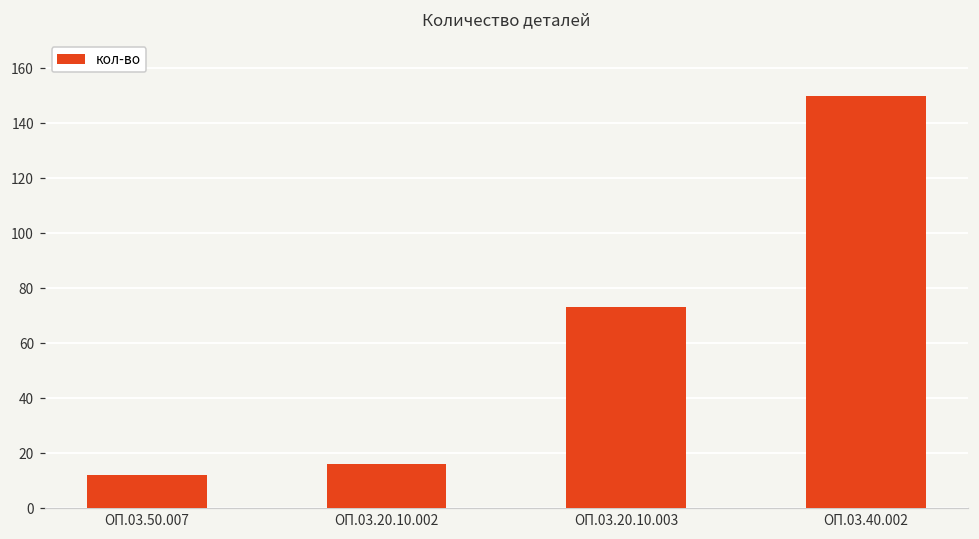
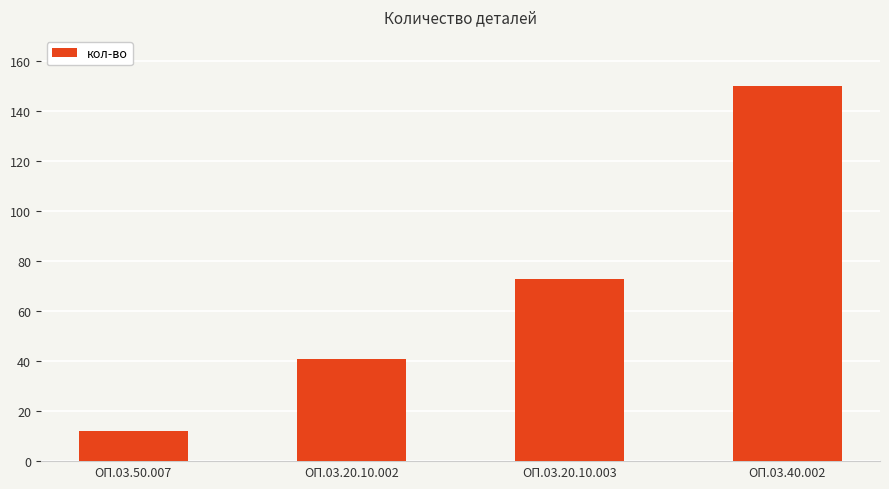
  {
    "ОП.03.50.007": 12,
-   "ОП.03.20.10.002": 16,
+   "ОП.03.20.10.002": 41,
    "ОП.03.20.10.003": 73,
    "ОП.03.40.002": 150
  }
